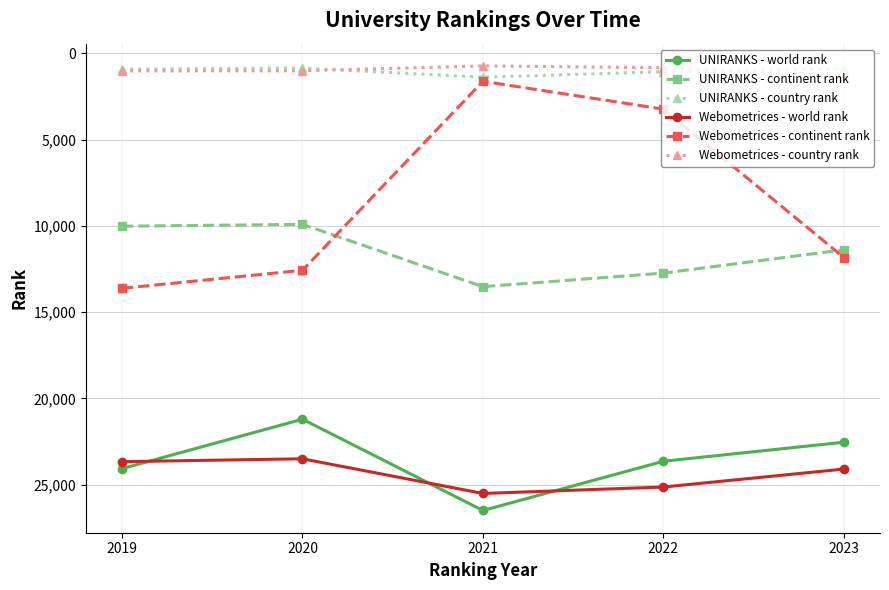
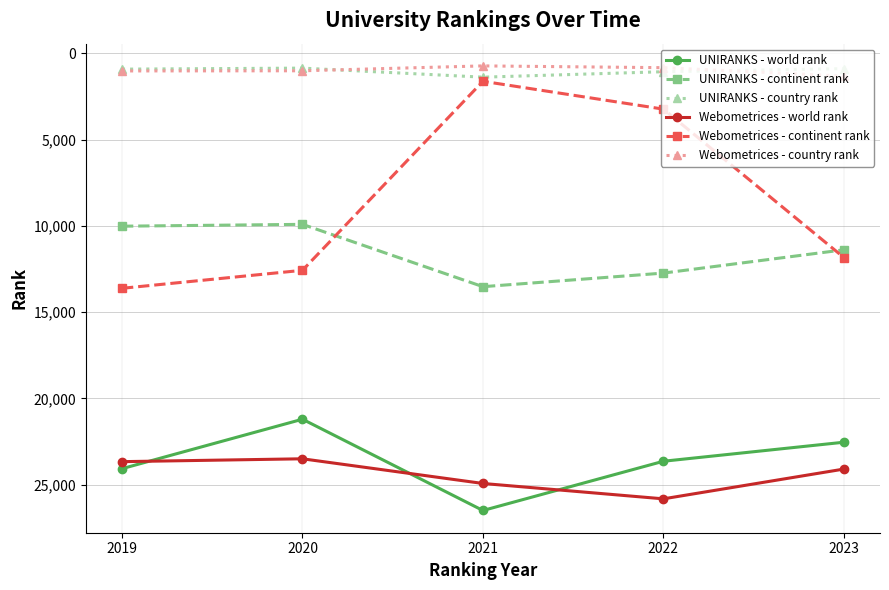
  {
    "UNIRANKS - world rank": {
      "2019": "24,100",
      "2020": "21,200",
      "2021": "26,500",
      "2022": "23,600",
      "2023": "22,500"
    },
    "Webometrices - world rank": {
      "2019": "23,700",
      "2020": "23,500",
-     "2021": "25,500",
-     "2022": "25,100",
+     "2021": "24,900",
+     "2022": "25,800",
      "2023": "24,100"
    },
    "Webometrices - continent rank": {
      "2019": "13,600",
      "2020": "12,600",
      "2021": "1,600",
      "2023": "11,800"
    },
    "Webometrices - country rank": {
      "2020": "1,000",
      "2021": "700"
    }
  }
